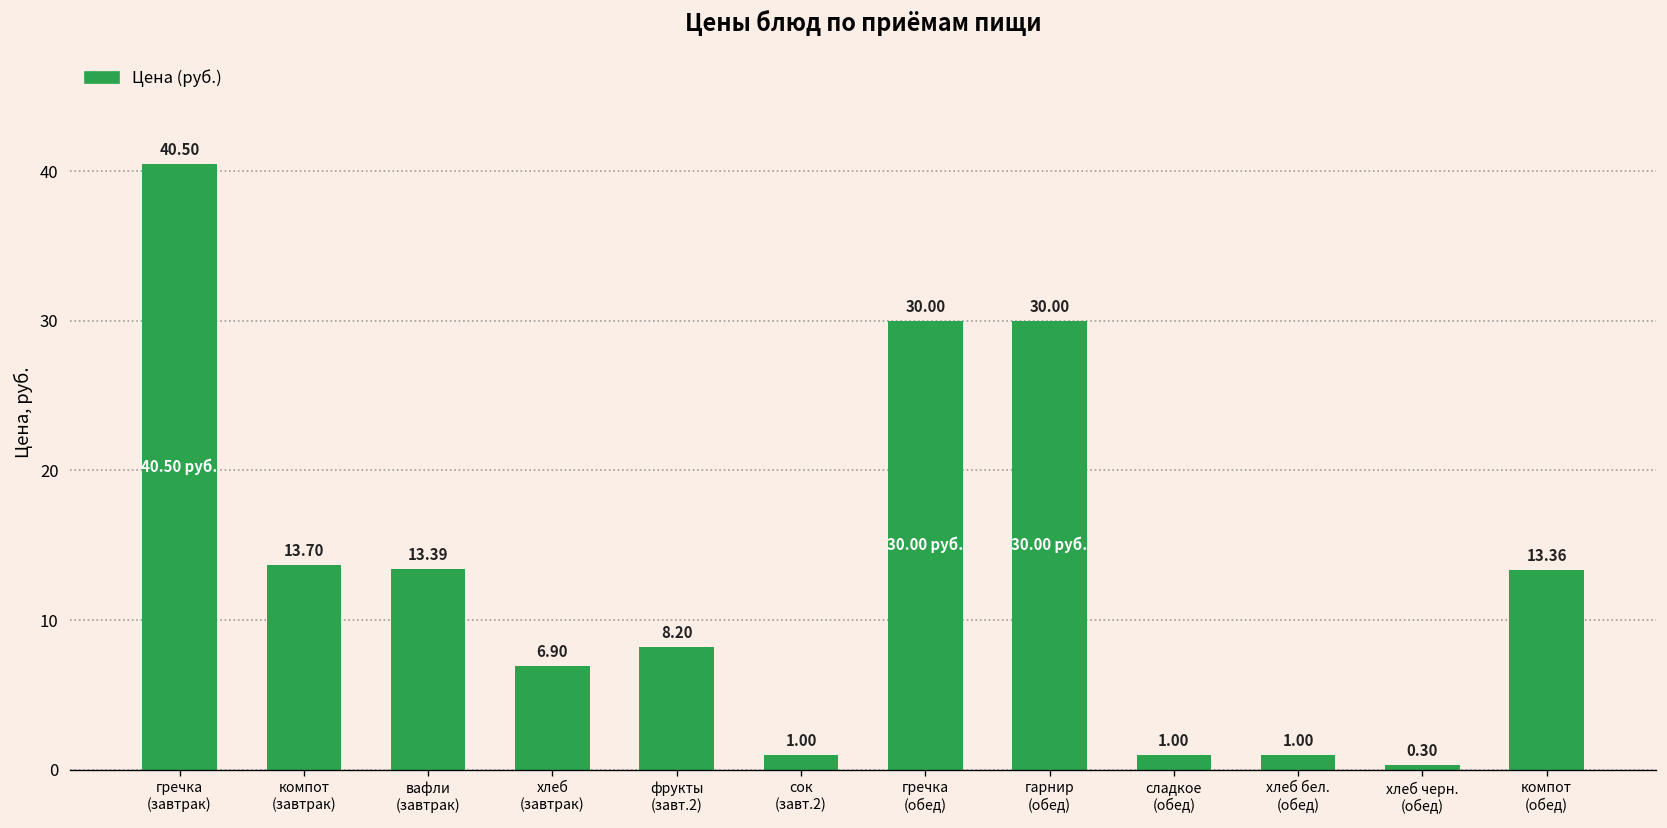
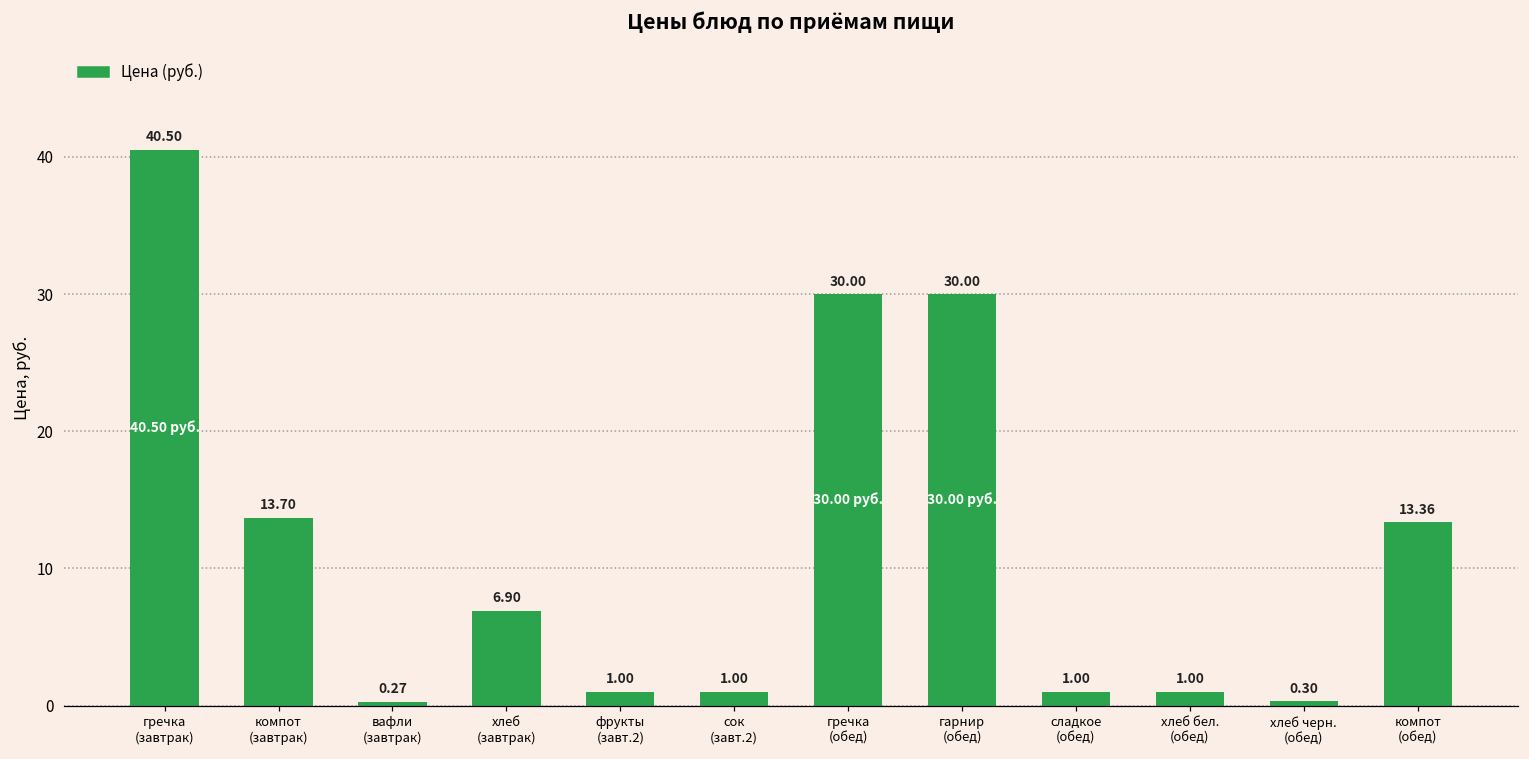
  {
    "гречка (завтрак)": 40.50,
    "компот (завтрак)": 13.70,
-   "вафли (завтрак)": 13.39,
+   "вафли (завтрак)": 0.27,
    "хлеб (завтрак)": 6.90,
-   "фрукты (завт.2)": 8.20,
+   "фрукты (завт.2)": 1.00,
    "сок (завт.2)": 1.00,
    "гречка (обед)": 30.00,
    "гарнир (обед)": 30.00,
    "сладкое (обед)": 1.00,
    "хлеб бел. (обед)": 1.00,
    "хлеб черн. (обед)": 0.30,
    "компот (обед)": 13.36
  }
